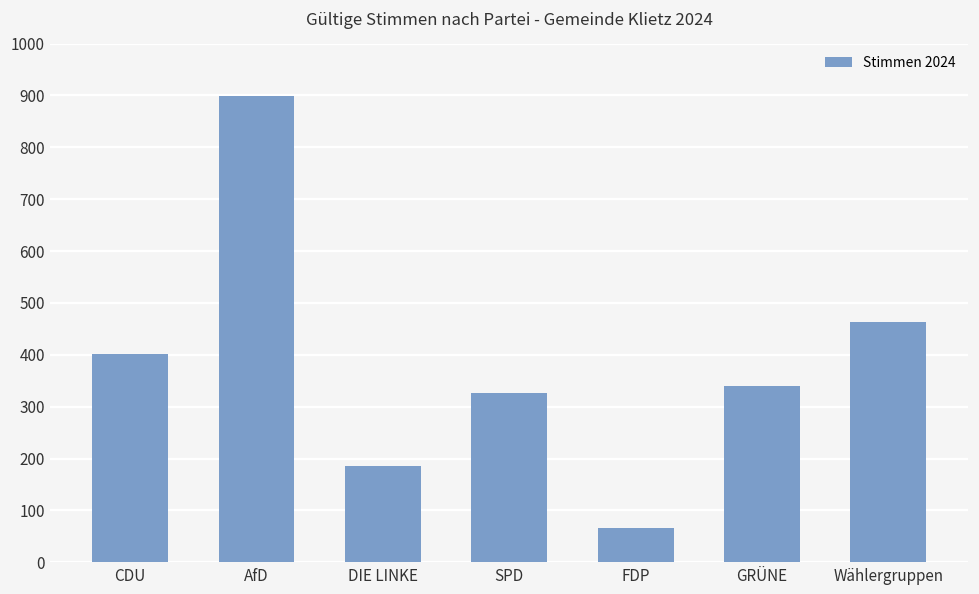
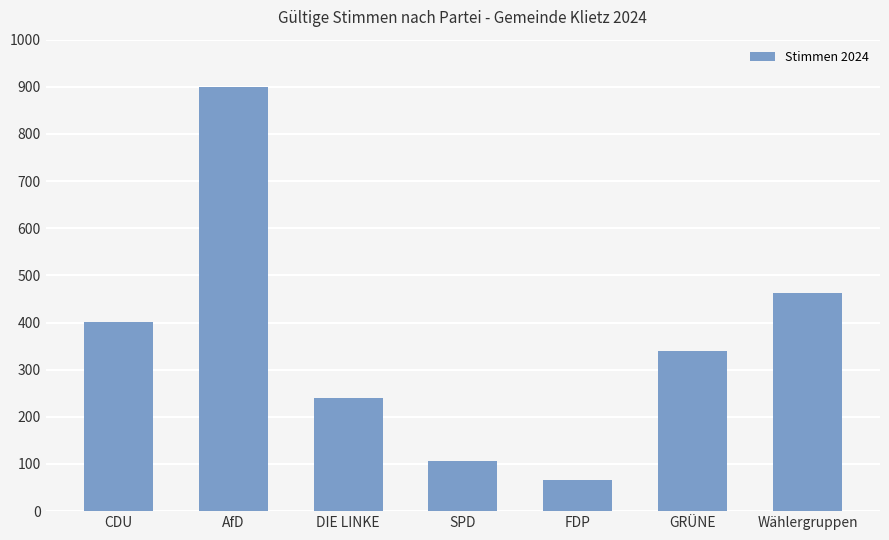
  {
    "CDU": 400,
    "AfD": 900,
-   "DIE LINKE": 190,
-   "SPD": 330,
+   "DIE LINKE": 240,
+   "SPD": 110,
    "FDP": 70,
    "GRÜNE": 340,
    "Wählergruppen": 460
  }
